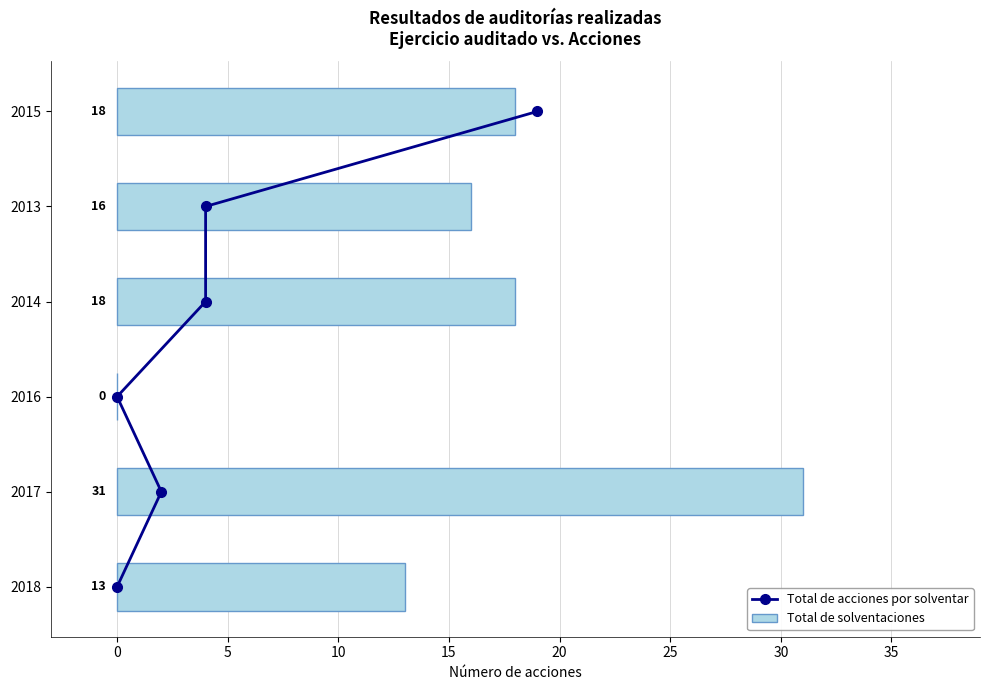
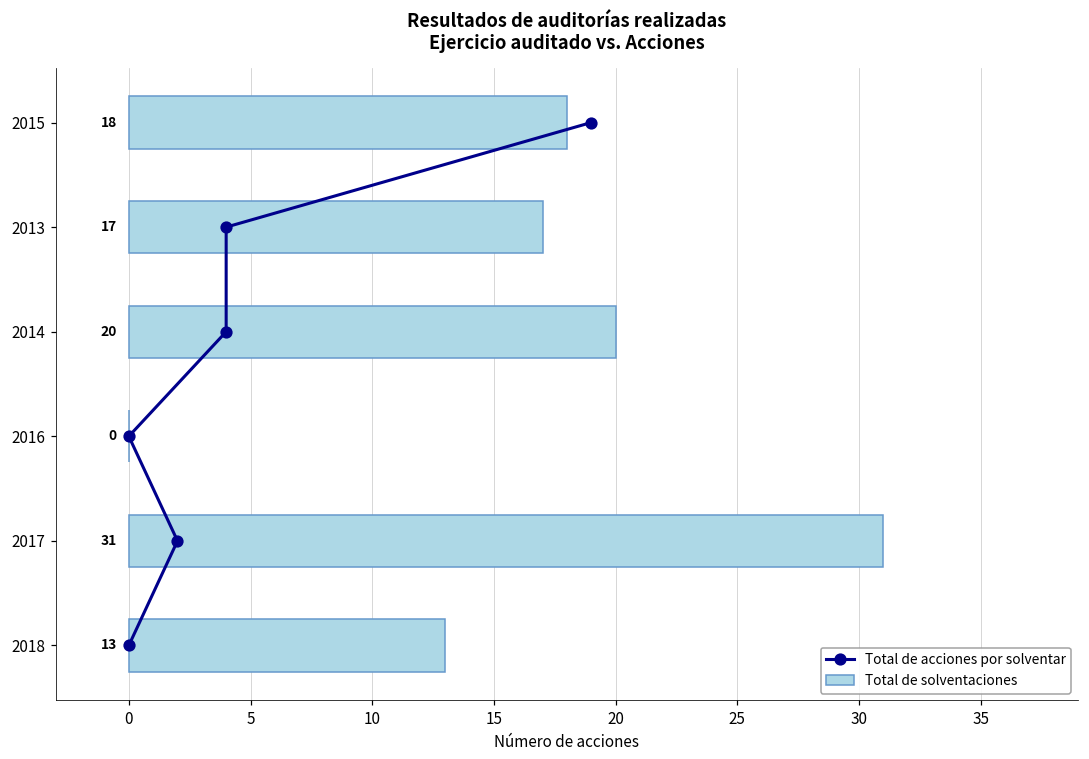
  {
    "Total de solventaciones": {
-     "2013": 16,
-     "2014": 18,
+     "2013": 17,
+     "2014": 20,
      "2016": 0
    }
  }
